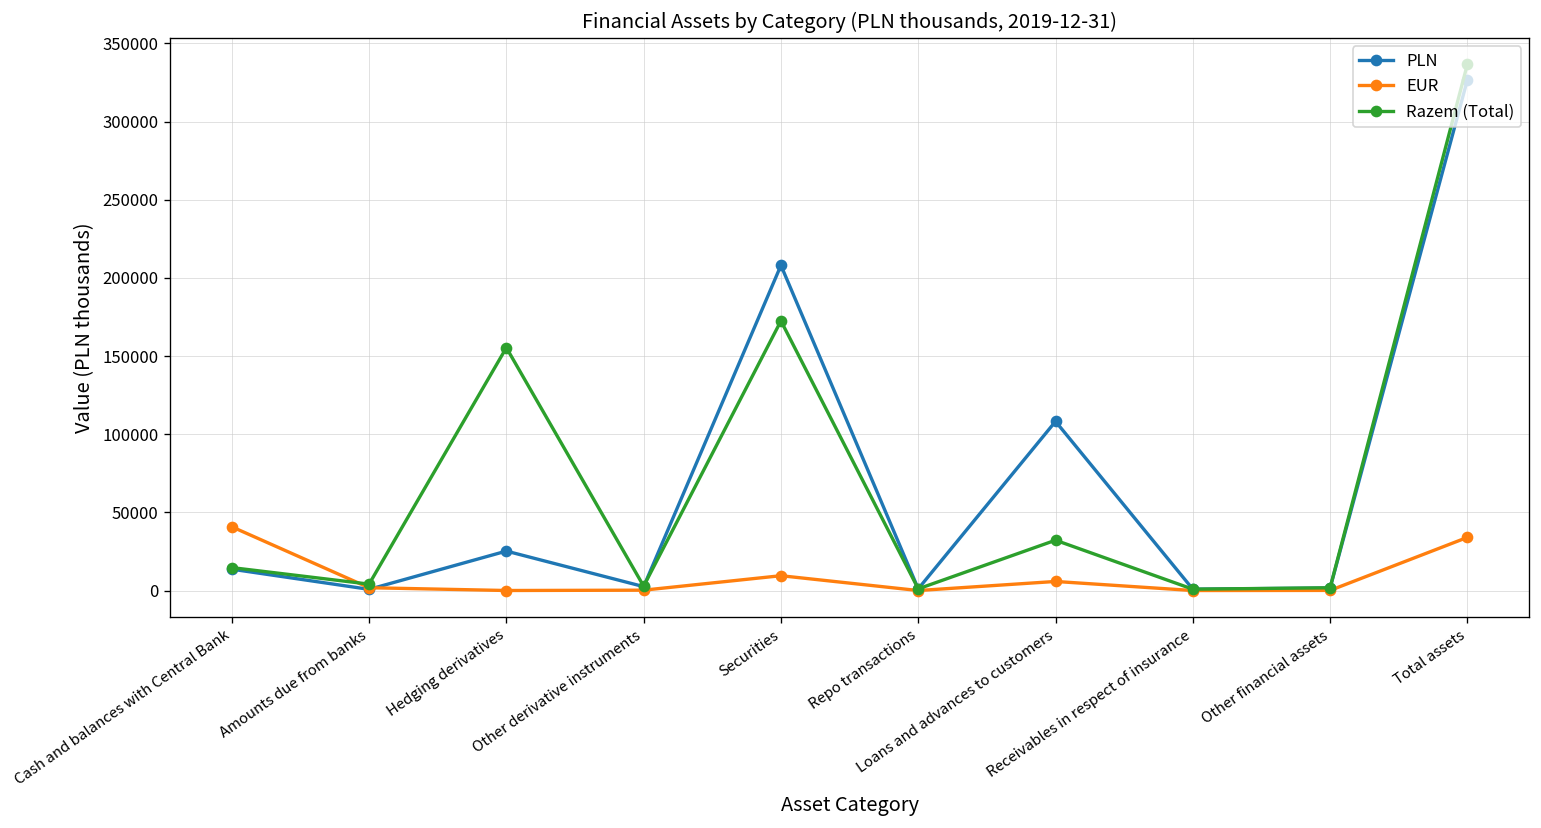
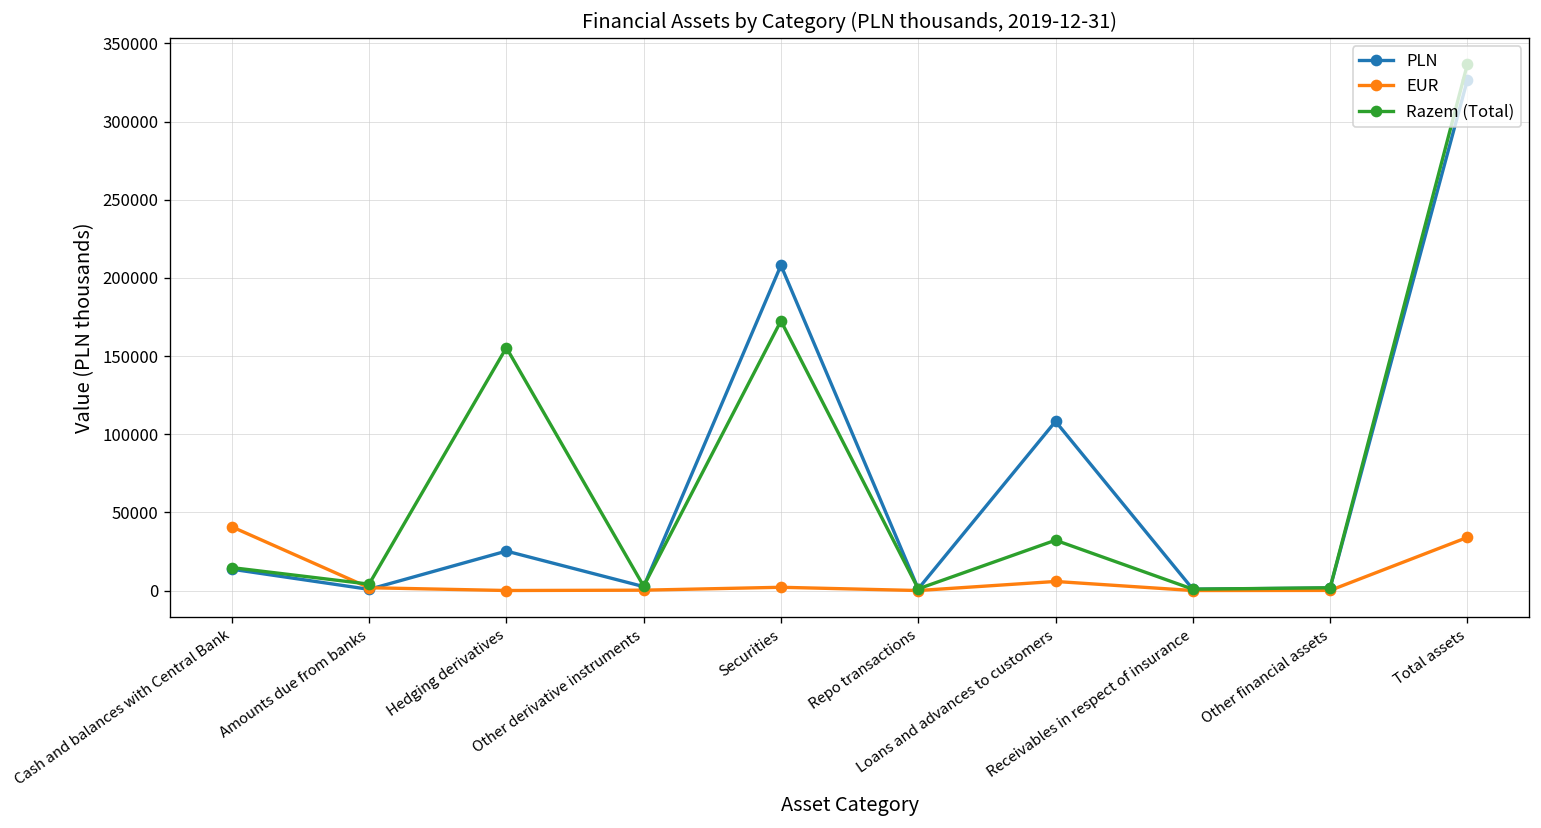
  {
    "PLN": {
      "Hedging derivatives": 25000,
      "Securities": 208000,
      "Loans and advances to customers": 108000
    },
    "EUR": {
      "Cash and balances with Central Bank": 41000,
      "Hedging derivatives": 0,
      "Other derivative instruments": 0,
-     "Securities": 9000,
+     "Securities": 2000,
      "Loans and advances to customers": 6000,
      "Total assets": 34000
    },
    "Razem (Total)": {
      "Amounts due from banks": 4000,
      "Hedging derivatives": 155000,
      "Securities": 172000,
      "Loans and advances to customers": 32000
    }
  }
